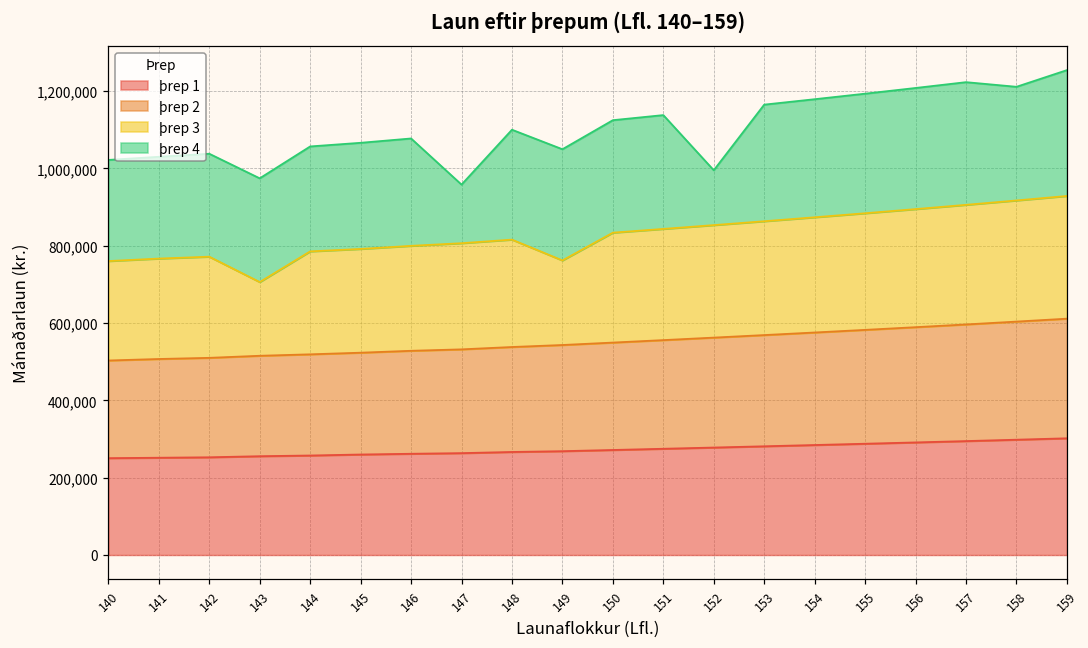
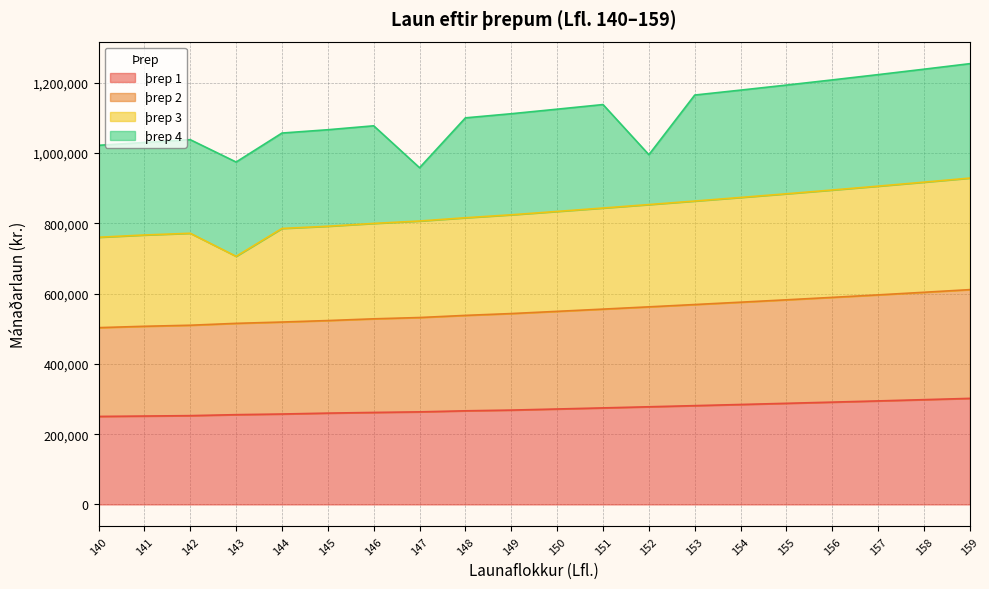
  {
    "þrep 3": {
      "140": "260,000",
      "141": "260,000",
      "142": "260,000",
      "143": "190,000",
      "144": "270,000",
      "145": "270,000",
      "146": "270,000",
      "147": "270,000",
      "148": "280,000",
-     "149": "220,000",
+     "149": "280,000",
      "150": "280,000",
      "151": "290,000",
      "152": "290,000",
      "153": "290,000",
      "154": "300,000",
      "155": "300,000",
      "156": "310,000",
      "157": "310,000",
      "158": "310,000",
      "159": "320,000"
    },
    "þrep 4": {
      "140": "260,000",
      "142": "270,000",
      "143": "270,000",
      "144": "270,000",
      "145": "270,000",
      "146": "280,000",
      "147": "150,000",
      "148": "280,000",
      "149": "290,000",
      "150": "290,000",
      "151": "290,000",
      "152": "140,000",
      "153": "300,000",
      "154": "310,000",
      "155": "310,000",
      "156": "310,000",
      "157": "320,000",
-     "158": "290,000",
+     "158": "320,000",
      "159": "330,000"
    }
  }
